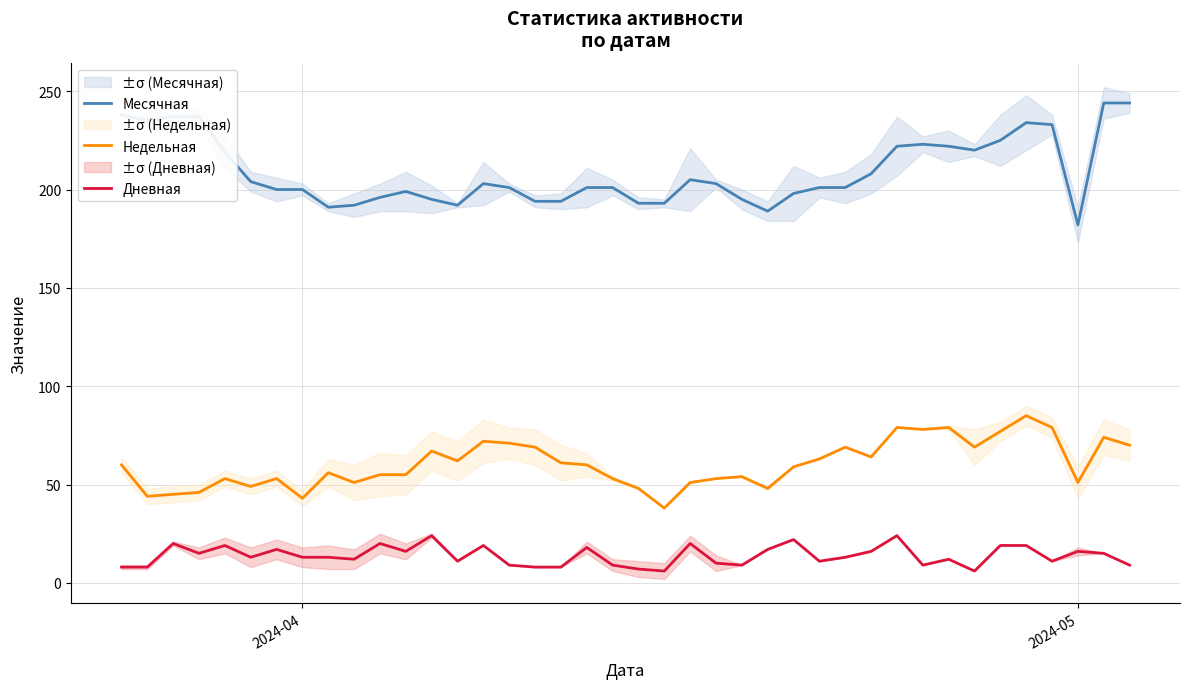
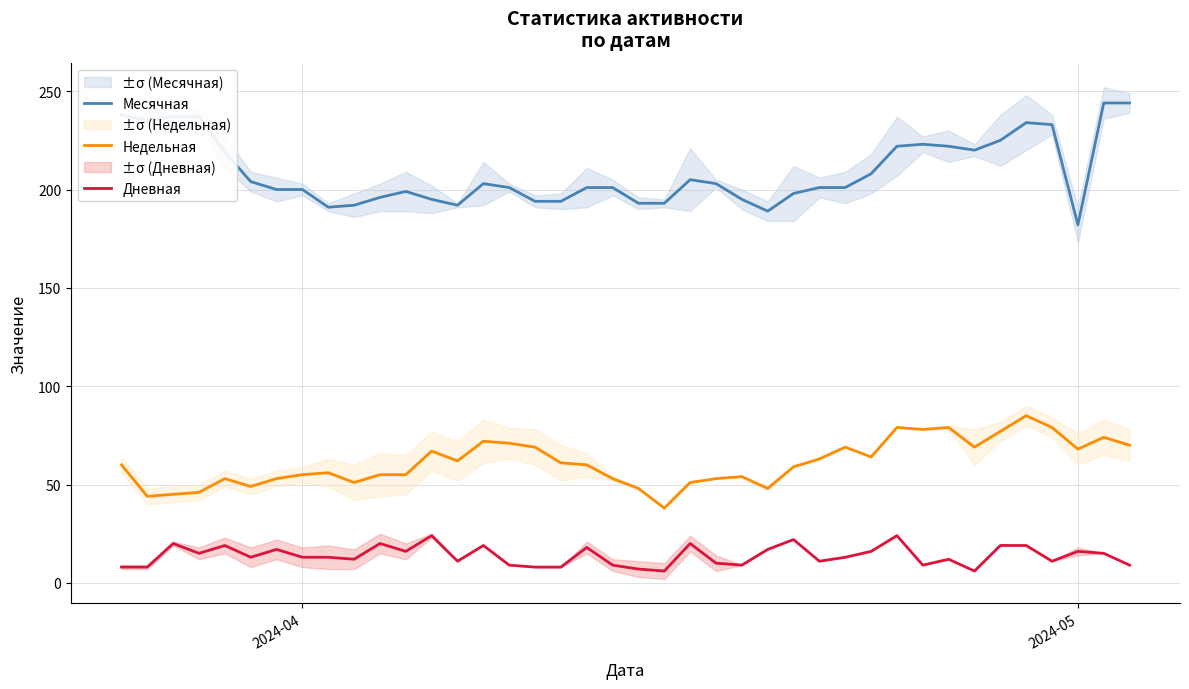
  {
    "Месячная": {
      "2024-04": 200,
      "2024-05": 182
    },
    "Недельная": {
-     "2024-04": 43,
-     "2024-05": 51
+     "2024-04": 55,
+     "2024-05": 68
    },
    "Дневная": {
      "2024-04": 13,
      "2024-05": 16
    }
  }
